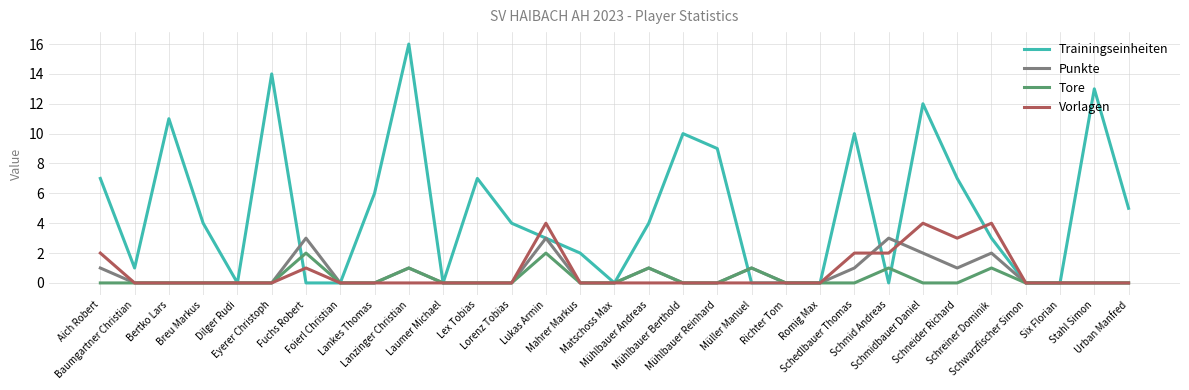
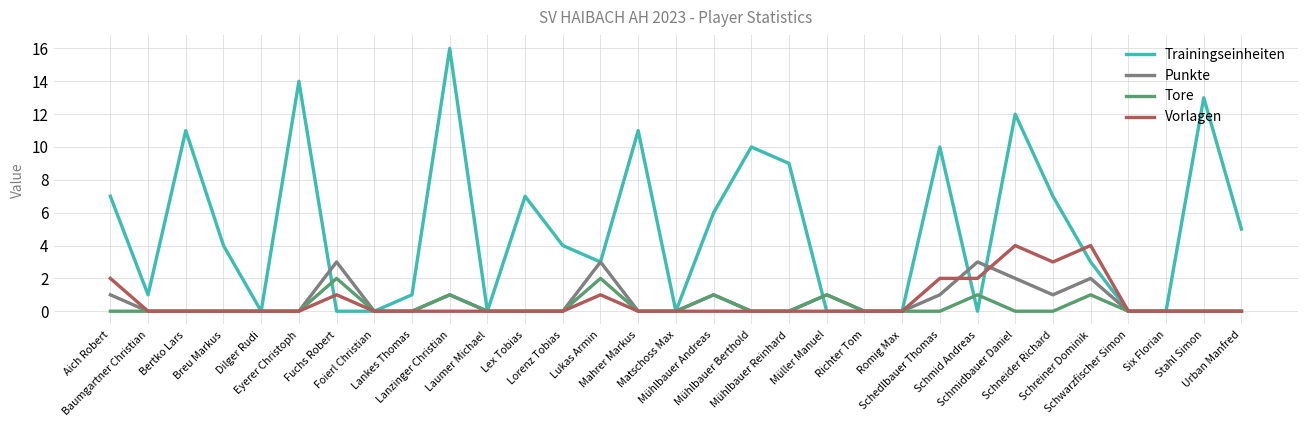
  {
    "Trainingseinheiten": {
      "Aich Robert": 7,
      "Baumgartner Christian": 1,
      "Bertko Lars": 11,
      "Breu Markus": 4,
      "Eyerer Christoph": 14,
      "Fuchs Robert": 0,
-     "Lankes Thomas": 6,
+     "Lankes Thomas": 1,
      "Lanzinger Christian": 16,
      "Lex Tobias": 7,
      "Lorenz Tobias": 4,
-     "Mahrer Markus": 2,
-     "Mühlbauer Andreas": 4,
+     "Mahrer Markus": 11,
+     "Mühlbauer Andreas": 6,
      "Mühlbauer Berthold": 10,
      "Mühlbauer Reinhard": 9,
      "Schedlbauer Thomas": 10,
      "Schmid Andreas": 0,
      "Schmidbauer Daniel": 12,
      "Schneider Richard": 7,
      "Schreiner Dominik": 3,
      "Stahl Simon": 13,
      "Urban Manfred": 5
    },
    "Vorlagen": {
      "Aich Robert": 2,
      "Fuchs Robert": 1,
      "Lanzinger Christian": 0,
-     "Lukas Armin": 4,
+     "Lukas Armin": 1,
      "Mühlbauer Andreas": 0,
      "Schedlbauer Thomas": 2,
      "Schmid Andreas": 2,
      "Schmidbauer Daniel": 4,
      "Schneider Richard": 3,
      "Schreiner Dominik": 4
    }
  }
